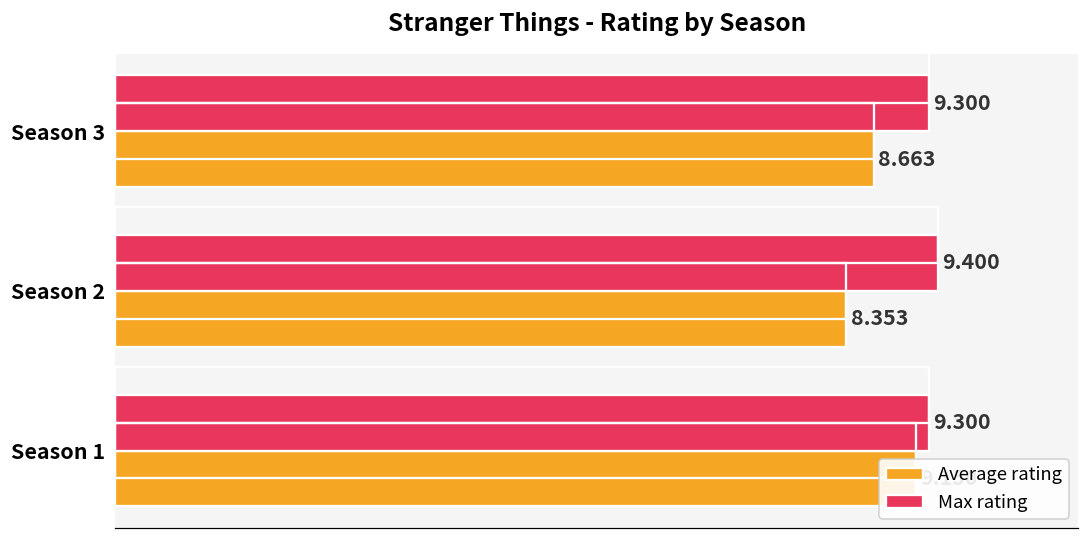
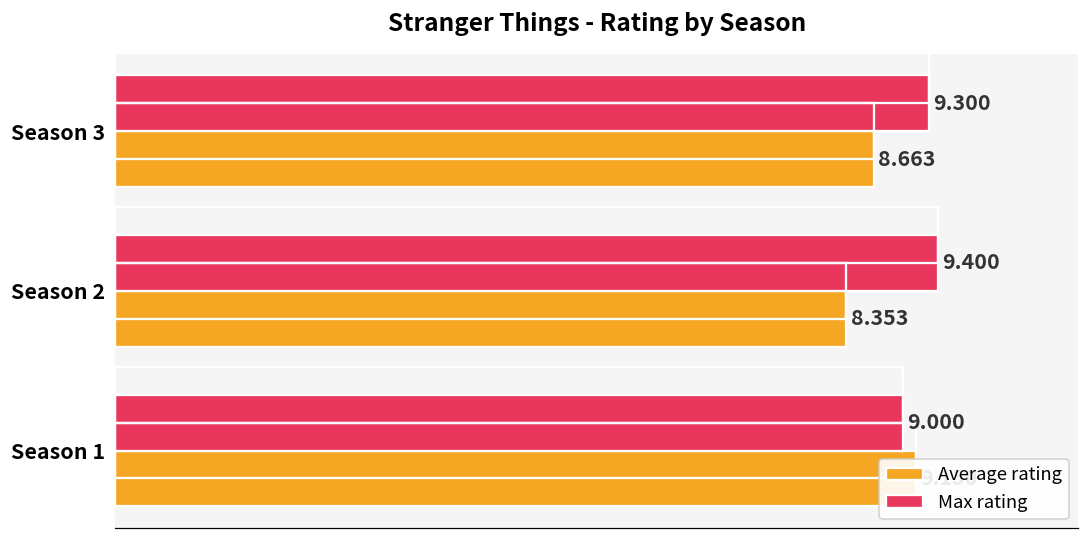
  {
    "Average rating": {
      "Season 3": 8.663,
      "Season 2": 8.353
    },
    "Max rating": {
      "Season 3": 9.300,
      "Season 2": 9.400,
-     "Season 1": 9.300
+     "Season 1": 9.000
    }
  }
